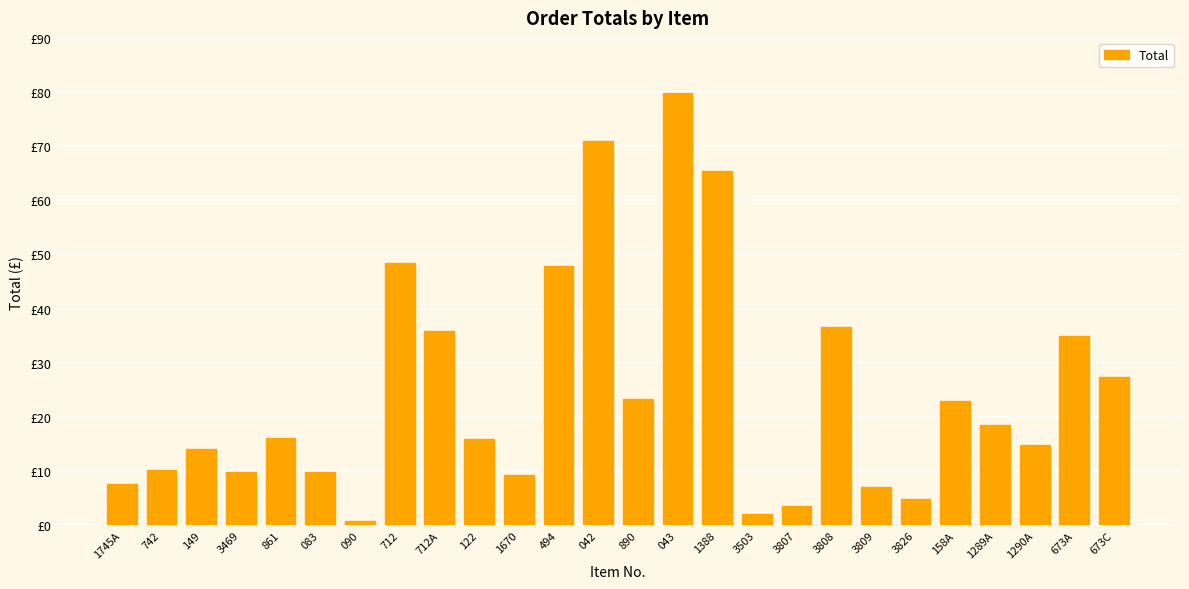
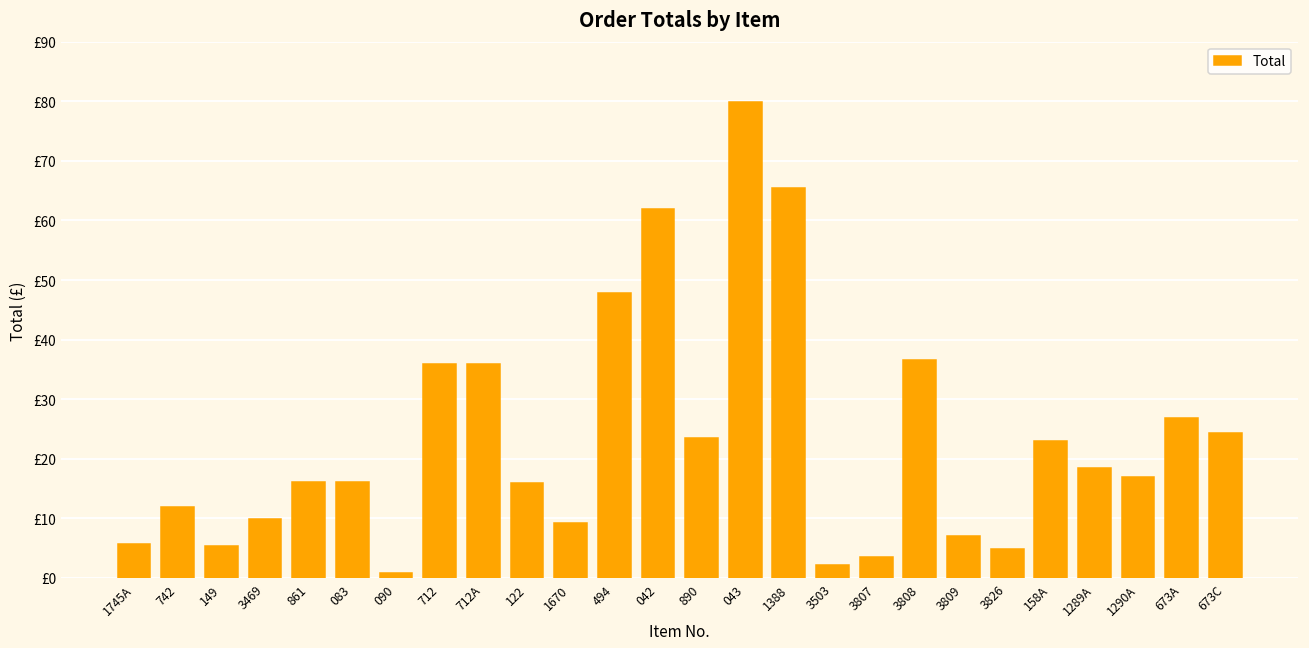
  {
-   "1745A": "£8",
-   "742": "£10",
-   "149": "£14",
+   "1745A": "£6",
+   "742": "£12",
+   "149": "£5",
    "3469": "£10",
    "861": "£16",
-   "083": "£10",
+   "083": "£16",
    "090": "£1",
-   "712": "£48",
+   "712": "£36",
    "712A": "£36",
    "122": "£16",
    "1670": "£9",
    "494": "£48",
-   "042": "£71",
+   "042": "£62",
    "890": "£23",
    "043": "£80",
    "1388": "£66",
    "3503": "£2",
    "3807": "£3",
    "3808": "£37",
    "3809": "£7",
    "3826": "£5",
    "158A": "£23",
    "1289A": "£18",
-   "1290A": "£15",
-   "673A": "£35",
-   "673C": "£27"
+   "1290A": "£17",
+   "673A": "£27",
+   "673C": "£24"
  }
